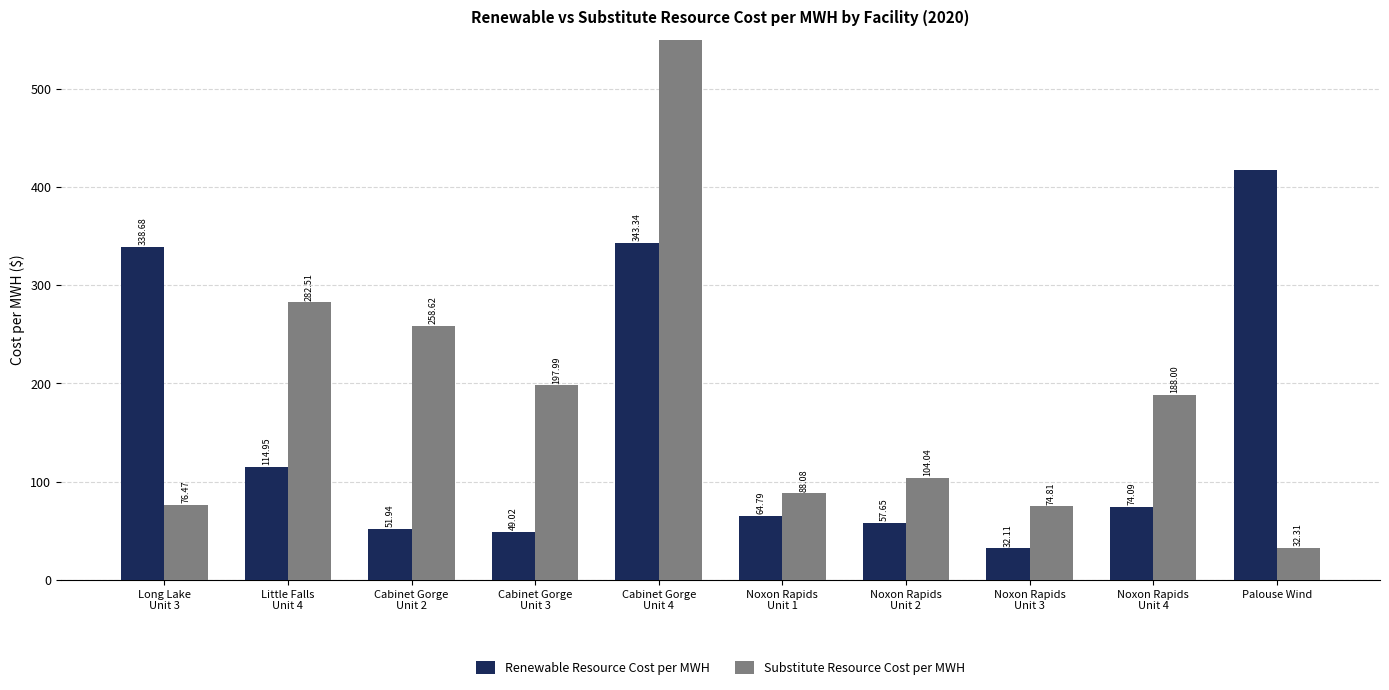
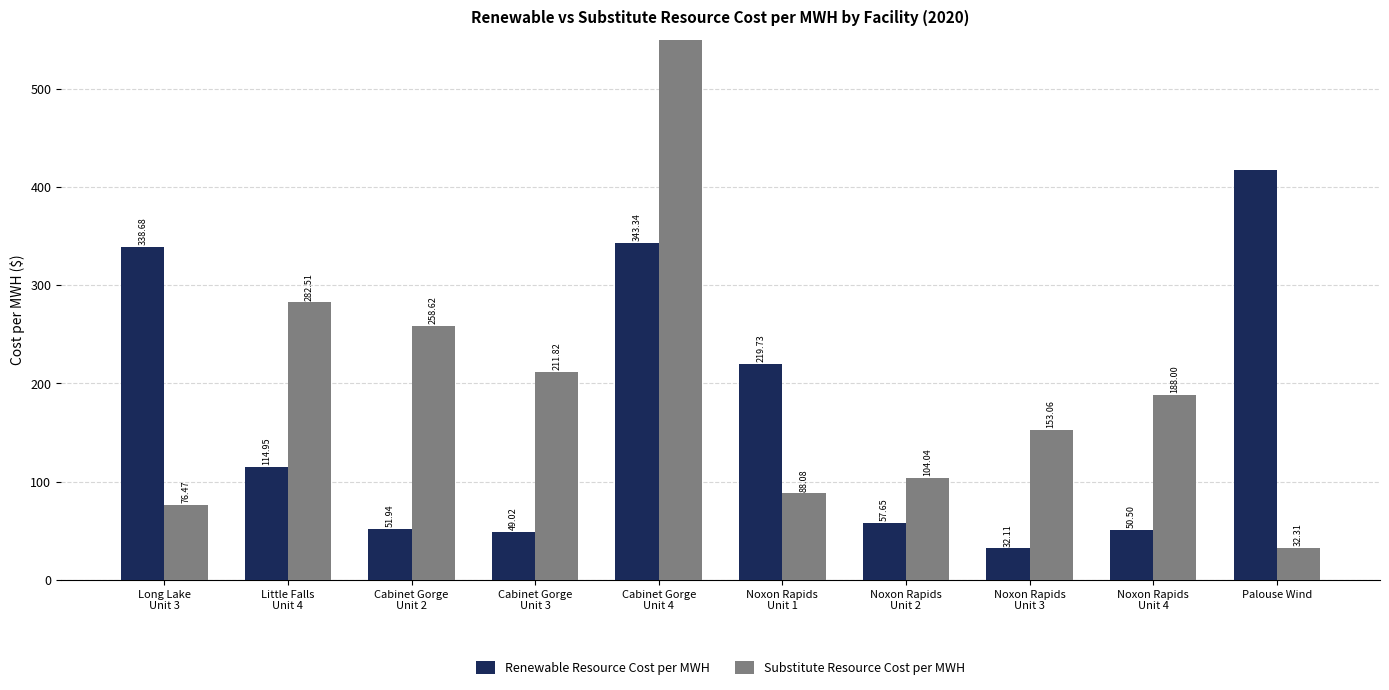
  {
    "Renewable Resource Cost per MWH": {
      "Long Lake Unit 3": 338.68,
      "Little Falls Unit 4": 114.95,
      "Cabinet Gorge Unit 2": 51.94,
      "Cabinet Gorge Unit 3": 49.02,
      "Cabinet Gorge Unit 4": 343.34,
-     "Noxon Rapids Unit 1": 64.79,
+     "Noxon Rapids Unit 1": 219.73,
      "Noxon Rapids Unit 2": 57.65,
      "Noxon Rapids Unit 3": 32.11,
-     "Noxon Rapids Unit 4": 74.09
+     "Noxon Rapids Unit 4": 50.50
    },
    "Substitute Resource Cost per MWH": {
      "Long Lake Unit 3": 76.47,
      "Little Falls Unit 4": 282.51,
      "Cabinet Gorge Unit 2": 258.62,
-     "Cabinet Gorge Unit 3": 197.99,
+     "Cabinet Gorge Unit 3": 211.82,
      "Noxon Rapids Unit 1": 88.08,
      "Noxon Rapids Unit 2": 104.04,
-     "Noxon Rapids Unit 3": 74.81,
+     "Noxon Rapids Unit 3": 153.06,
      "Noxon Rapids Unit 4": 188.00,
      "Palouse Wind": 32.31
    }
  }
